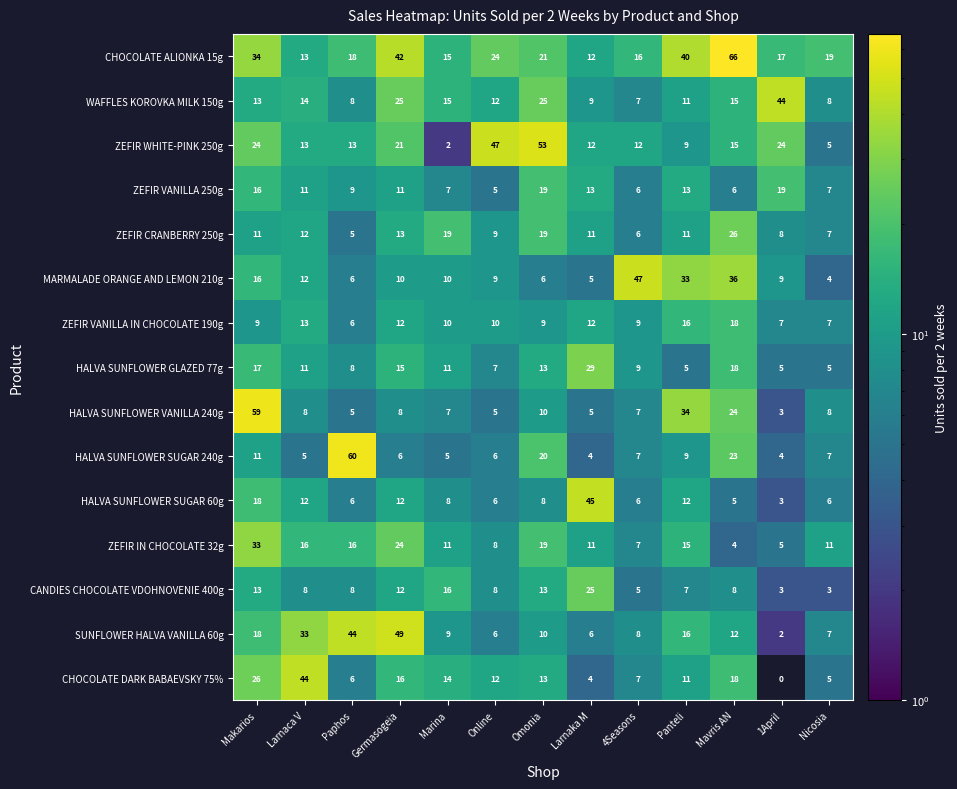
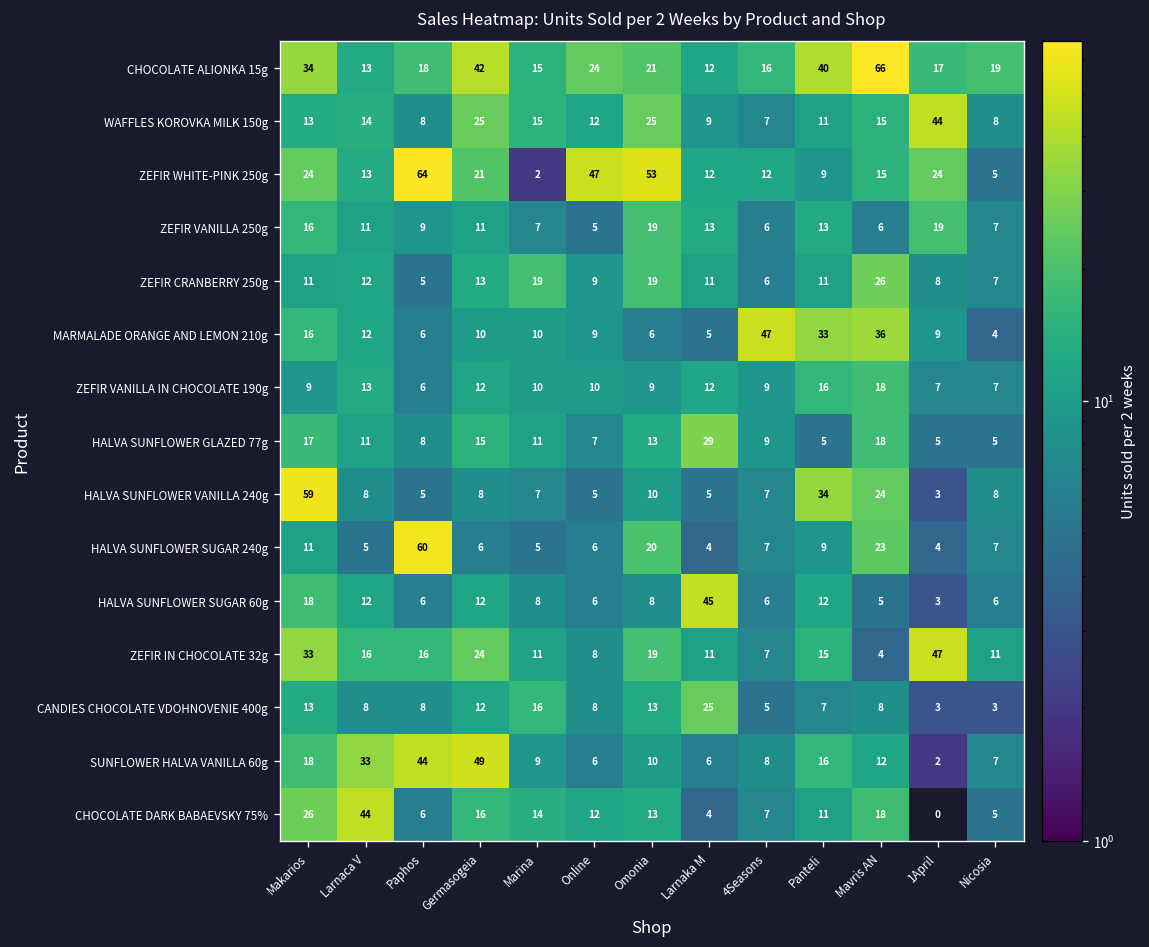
  {
    "CHOCOLATE ALIONKA 15g": {
      "Makarios": 34,
      "Larnaca V": 13,
      "Paphos": 18,
      "Germasogeia": 42,
      "Marina": 15,
      "Online": 24,
      "Omonia": 21,
      "Larnaka M": 12,
      "4Seasons": 16,
      "Panteli": 40,
      "Mavris AN": 66,
      "1April": 17,
      "Nicosia": 19
    },
    "WAFFLES KOROVKA MILK 150g": {
      "Makarios": 13,
      "Larnaca V": 14,
      "Paphos": 8,
      "Germasogeia": 25,
      "Marina": 15,
      "Online": 12,
      "Omonia": 25,
      "Larnaka M": 9,
      "4Seasons": 7,
      "Panteli": 11,
      "Mavris AN": 15,
      "1April": 44,
      "Nicosia": 8
    },
    "ZEFIR WHITE-PINK 250g": {
      "Makarios": 24,
      "Larnaca V": 13,
-     "Paphos": 13,
+     "Paphos": 64,
      "Germasogeia": 21,
      "Marina": 2,
      "Online": 47,
      "Omonia": 53,
      "Larnaka M": 12,
      "4Seasons": 12,
      "Panteli": 9,
      "Mavris AN": 15,
      "1April": 24,
      "Nicosia": 5
    },
    "ZEFIR VANILLA 250g": {
      "Makarios": 16,
      "Larnaca V": 11,
      "Paphos": 9,
      "Germasogeia": 11,
      "Marina": 7,
      "Online": 5,
      "Omonia": 19,
      "Larnaka M": 13,
      "4Seasons": 6,
      "Panteli": 13,
      "Mavris AN": 6,
      "1April": 19,
      "Nicosia": 7
    },
    "ZEFIR CRANBERRY 250g": {
      "Makarios": 11,
      "Larnaca V": 12,
      "Paphos": 5,
      "Germasogeia": 13,
      "Marina": 19,
      "Online": 9,
      "Omonia": 19,
      "Larnaka M": 11,
      "4Seasons": 6,
      "Panteli": 11,
      "Mavris AN": 26,
      "1April": 8,
      "Nicosia": 7
    },
    "MARMALADE ORANGE AND LEMON 210g": {
      "Makarios": 16,
      "Larnaca V": 12,
      "Paphos": 6,
      "Germasogeia": 10,
      "Marina": 10,
      "Online": 9,
      "Omonia": 6,
      "Larnaka M": 5,
      "4Seasons": 47,
      "Panteli": 33,
      "Mavris AN": 36,
      "1April": 9,
      "Nicosia": 4
    },
    "ZEFIR VANILLA IN CHOCOLATE 190g": {
      "Makarios": 9,
      "Larnaca V": 13,
      "Paphos": 6,
      "Germasogeia": 12,
      "Marina": 10,
      "Online": 10,
      "Omonia": 9,
      "Larnaka M": 12,
      "4Seasons": 9,
      "Panteli": 16,
      "Mavris AN": 18,
      "1April": 7,
      "Nicosia": 7
    },
    "HALVA SUNFLOWER GLAZED 77g": {
      "Makarios": 17,
      "Larnaca V": 11,
      "Paphos": 8,
      "Germasogeia": 15,
      "Marina": 11,
      "Online": 7,
      "Omonia": 13,
      "Larnaka M": 29,
      "4Seasons": 9,
      "Panteli": 5,
      "Mavris AN": 18,
      "1April": 5,
      "Nicosia": 5
    },
    "HALVA SUNFLOWER VANILLA 240g": {
      "Makarios": 59,
      "Larnaca V": 8,
      "Paphos": 5,
      "Germasogeia": 8,
      "Marina": 7,
      "Online": 5,
      "Omonia": 10,
      "Larnaka M": 5,
      "4Seasons": 7,
      "Panteli": 34,
      "Mavris AN": 24,
      "1April": 3,
      "Nicosia": 8
    },
    "HALVA SUNFLOWER SUGAR 240g": {
      "Makarios": 11,
      "Larnaca V": 5,
      "Paphos": 60,
      "Germasogeia": 6,
      "Marina": 5,
      "Online": 6,
      "Omonia": 20,
      "Larnaka M": 4,
      "4Seasons": 7,
      "Panteli": 9,
      "Mavris AN": 23,
      "1April": 4,
      "Nicosia": 7
    },
    "HALVA SUNFLOWER SUGAR 60g": {
      "Makarios": 18,
      "Larnaca V": 12,
      "Paphos": 6,
      "Germasogeia": 12,
      "Marina": 8,
      "Online": 6,
      "Omonia": 8,
      "Larnaka M": 45,
      "4Seasons": 6,
      "Panteli": 12,
      "Mavris AN": 5,
      "1April": 3,
      "Nicosia": 6
    },
    "ZEFIR IN CHOCOLATE 32g": {
      "Makarios": 33,
      "Larnaca V": 16,
      "Paphos": 16,
      "Germasogeia": 24,
      "Marina": 11,
      "Online": 8,
      "Omonia": 19,
      "Larnaka M": 11,
      "4Seasons": 7,
      "Panteli": 15,
      "Mavris AN": 4,
-     "1April": 5,
+     "1April": 47,
      "Nicosia": 11
    },
    "CANDIES CHOCOLATE VDOHNOVENIE 400g": {
      "Makarios": 13,
      "Larnaca V": 8,
      "Paphos": 8,
      "Germasogeia": 12,
      "Marina": 16,
      "Online": 8,
      "Omonia": 13,
      "Larnaka M": 25,
      "4Seasons": 5,
      "Panteli": 7,
      "Mavris AN": 8,
      "1April": 3,
      "Nicosia": 3
    },
    "SUNFLOWER HALVA VANILLA 60g": {
      "Makarios": 18,
      "Larnaca V": 33,
      "Paphos": 44,
      "Germasogeia": 49,
      "Marina": 9,
      "Online": 6,
      "Omonia": 10,
      "Larnaka M": 6,
      "4Seasons": 8,
      "Panteli": 16,
      "Mavris AN": 12,
      "1April": 2,
      "Nicosia": 7
    },
    "CHOCOLATE DARK BABAEVSKY 75%": {
      "Makarios": 26,
      "Larnaca V": 44,
      "Paphos": 6,
      "Germasogeia": 16,
      "Marina": 14,
      "Online": 12,
      "Omonia": 13,
      "Larnaka M": 4,
      "4Seasons": 7,
      "Panteli": 11,
      "Mavris AN": 18,
      "1April": 0,
      "Nicosia": 5
    }
  }
